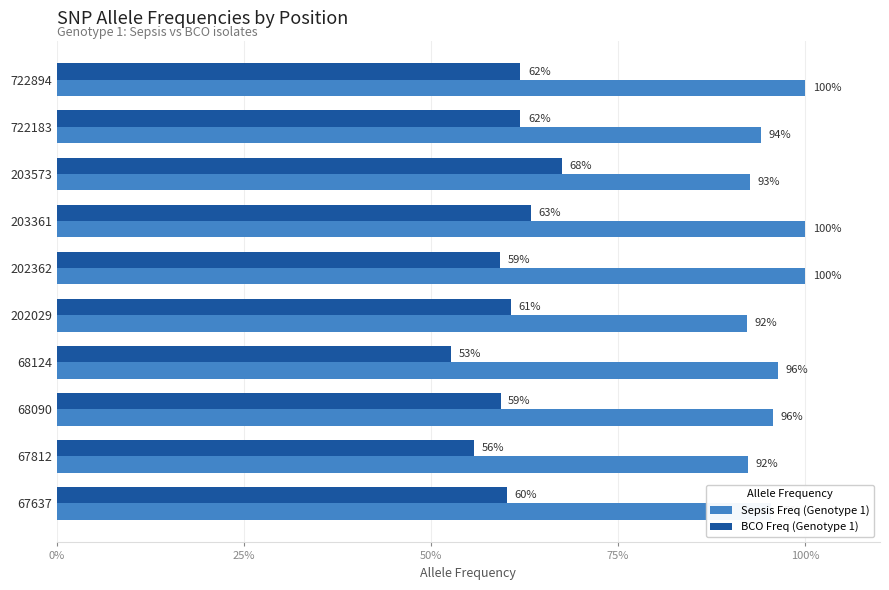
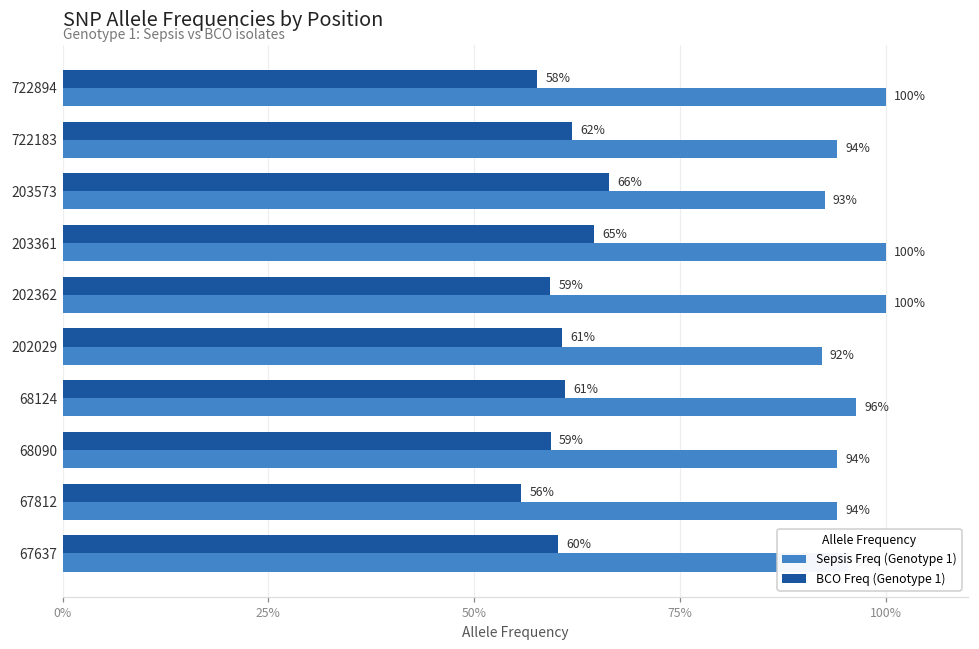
  {
    "Sepsis Freq (Genotype 1)": {
      "722894": "100%",
      "722183": "94%",
      "203573": "93%",
      "203361": "100%",
      "202362": "100%",
      "202029": "92%",
      "68124": "96%",
-     "68090": "96%",
-     "67812": "92%"
+     "68090": "94%",
+     "67812": "94%"
    },
    "BCO Freq (Genotype 1)": {
-     "722894": "62%",
+     "722894": "58%",
      "722183": "62%",
-     "203573": "68%",
-     "203361": "63%",
+     "203573": "66%",
+     "203361": "65%",
      "202362": "59%",
      "202029": "61%",
-     "68124": "53%",
+     "68124": "61%",
      "68090": "59%",
      "67812": "56%",
      "67637": "60%"
    }
  }
